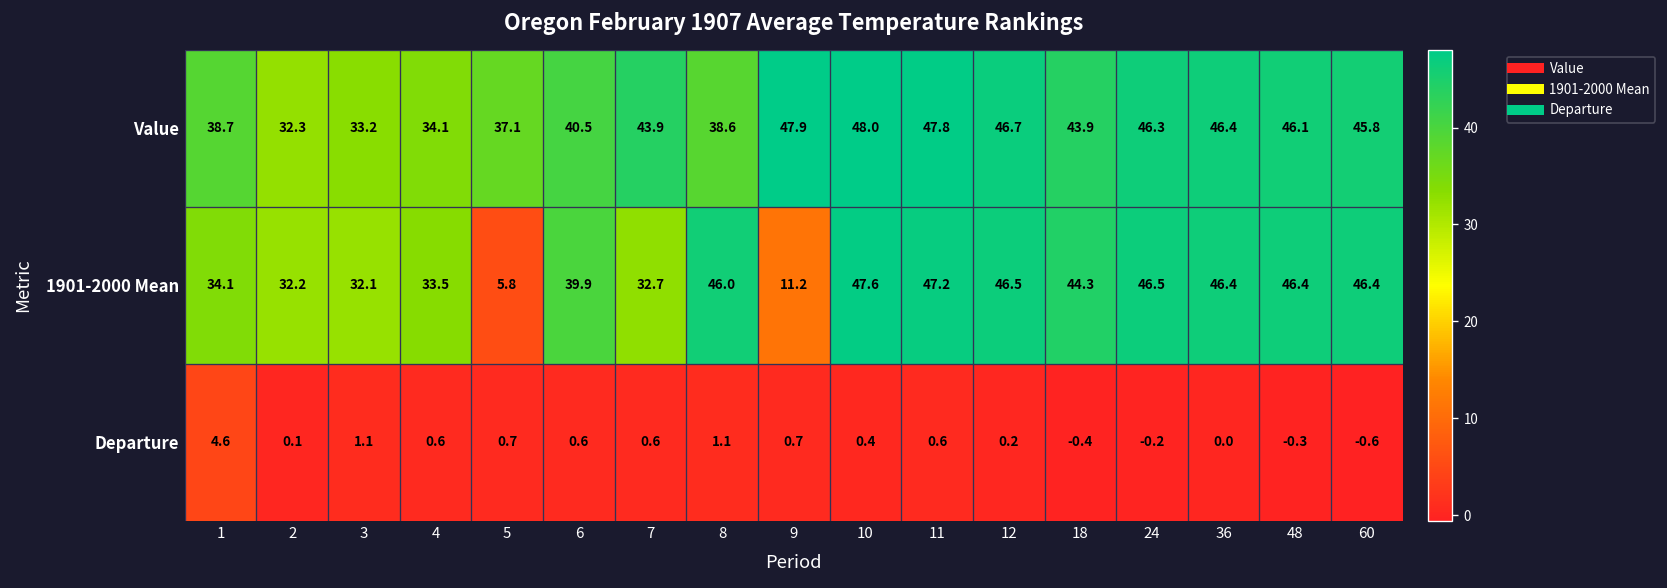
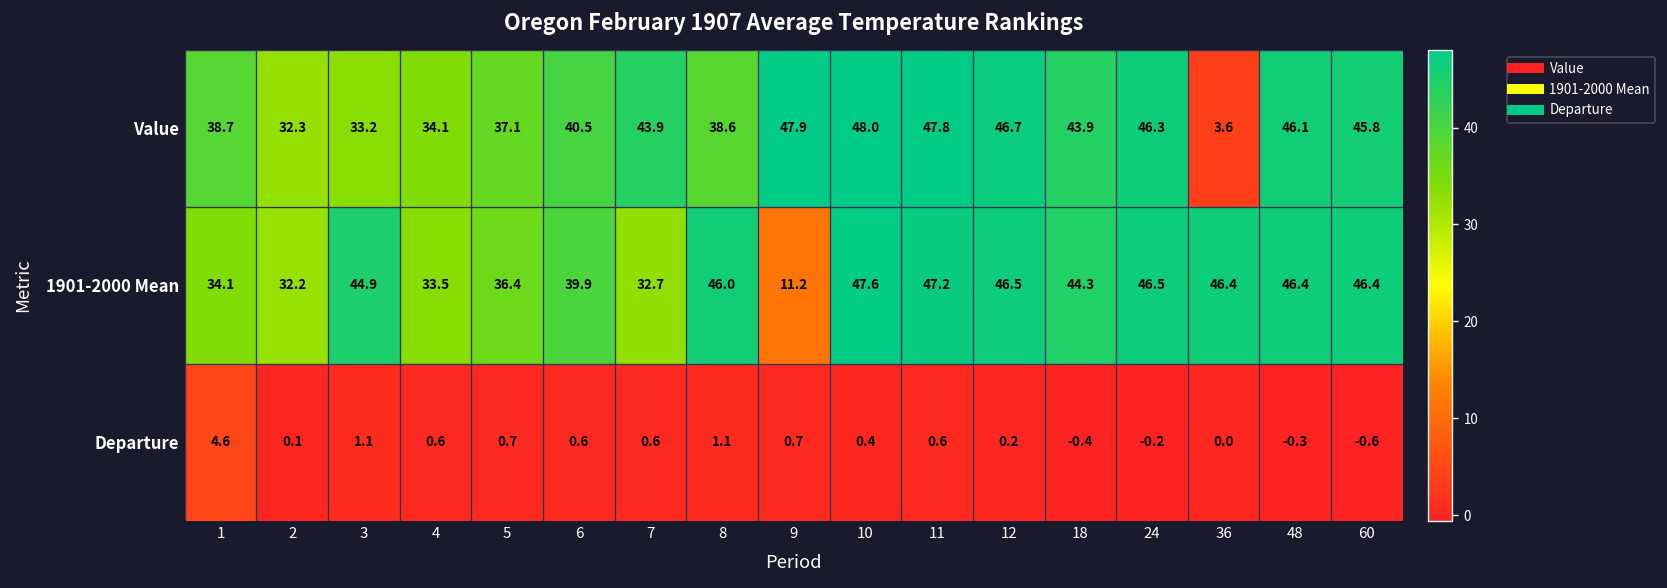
  {
    "Value": {
      "1": 38.7,
      "2": 32.3,
      "3": 33.2,
      "4": 34.1,
      "5": 37.1,
      "6": 40.5,
      "7": 43.9,
      "8": 38.6,
      "9": 47.9,
      "10": 48.0,
      "11": 47.8,
      "12": 46.7,
      "18": 43.9,
      "24": 46.3,
-     "36": 46.4,
+     "36": 3.6,
      "48": 46.1,
      "60": 45.8
    },
    "1901-2000 Mean": {
      "1": 34.1,
      "2": 32.2,
-     "3": 32.1,
+     "3": 44.9,
      "4": 33.5,
-     "5": 5.8,
+     "5": 36.4,
      "6": 39.9,
      "7": 32.7,
      "8": 46.0,
      "9": 11.2,
      "10": 47.6,
      "11": 47.2,
      "12": 46.5,
      "18": 44.3,
      "24": 46.5,
      "36": 46.4,
      "48": 46.4,
      "60": 46.4
    },
    "Departure": {
      "1": 4.6,
      "2": 0.1,
      "3": 1.1,
      "4": 0.6,
      "5": 0.7,
      "6": 0.6,
      "7": 0.6,
      "8": 1.1,
      "9": 0.7,
      "10": 0.4,
      "11": 0.6,
      "12": 0.2,
      "18": -0.4,
      "24": -0.2,
      "36": 0.0,
      "48": -0.3,
      "60": -0.6
    }
  }
